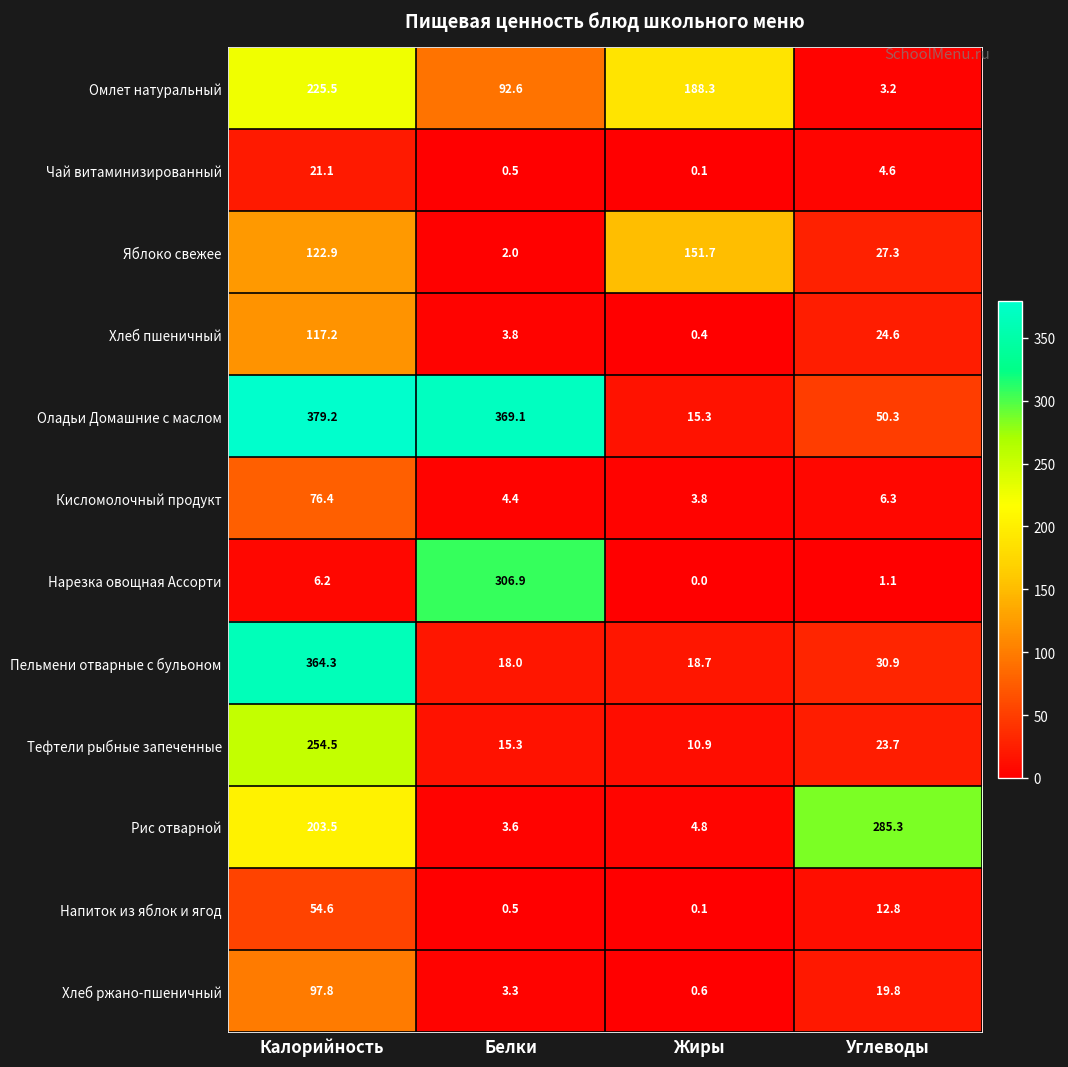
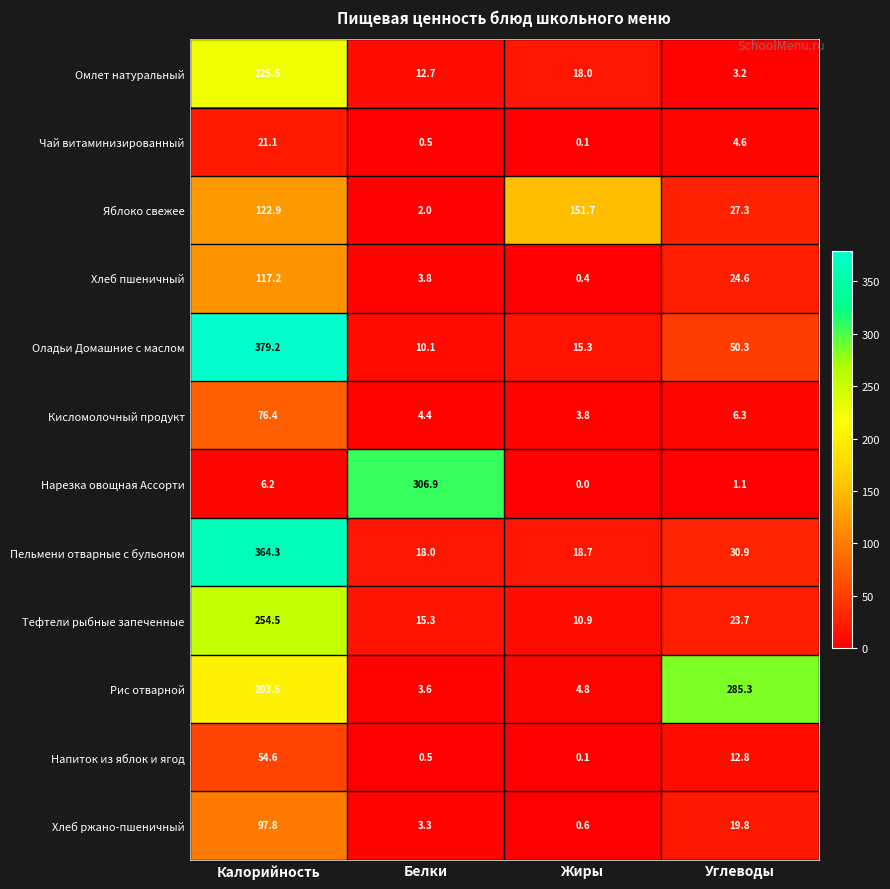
  {
    "Омлет натуральный": {
      "Калорийность": 225.5,
-     "Белки": 92.6,
-     "Жиры": 188.3
+     "Белки": 12.7,
+     "Жиры": 18.0
    },
    "Чай витаминизированный": {
      "Калорийность": 21.1,
      "Белки": 0.5,
      "Жиры": 0.1,
      "Углеводы": 4.6
    },
    "Яблоко свежее": {
      "Калорийность": 122.9,
      "Белки": 2.0,
      "Жиры": 151.7,
      "Углеводы": 27.3
    },
    "Хлеб пшеничный": {
      "Калорийность": 117.2,
      "Белки": 3.8,
      "Жиры": 0.4,
      "Углеводы": 24.6
    },
    "Оладьи Домашние с маслом": {
      "Калорийность": 379.2,
-     "Белки": 369.1,
+     "Белки": 10.1,
      "Жиры": 15.3,
      "Углеводы": 50.3
    },
    "Кисломолочный продукт": {
      "Калорийность": 76.4,
      "Белки": 4.4,
      "Жиры": 3.8,
      "Углеводы": 6.3
    },
    "Нарезка овощная Ассорти": {
      "Калорийность": 6.2,
      "Белки": 306.9,
      "Жиры": 0.0,
      "Углеводы": 1.1
    },
    "Пельмени отварные с бульоном": {
      "Калорийность": 364.3,
      "Белки": 18.0,
      "Жиры": 18.7,
      "Углеводы": 30.9
    },
    "Тефтели рыбные запеченные": {
      "Калорийность": 254.5,
      "Белки": 15.3,
      "Жиры": 10.9,
      "Углеводы": 23.7
    },
    "Рис отварной": {
      "Калорийность": 203.5,
      "Белки": 3.6,
      "Жиры": 4.8,
      "Углеводы": 285.3
    },
    "Напиток из яблок и ягод": {
      "Калорийность": 54.6,
      "Белки": 0.5,
      "Жиры": 0.1,
      "Углеводы": 12.8
    },
    "Хлеб ржано-пшеничный": {
      "Калорийность": 97.8,
      "Белки": 3.3,
      "Жиры": 0.6,
      "Углеводы": 19.8
    }
  }
